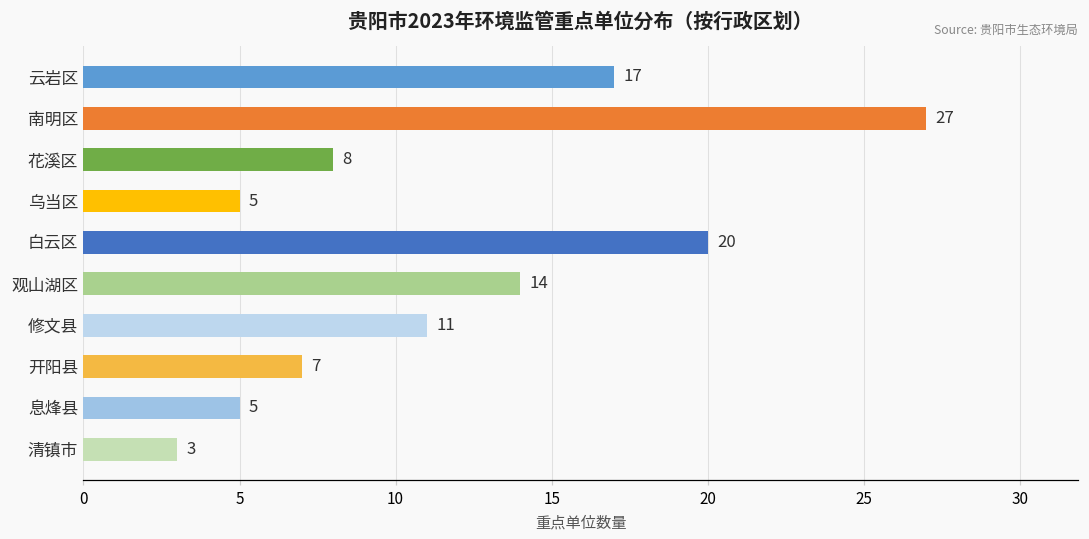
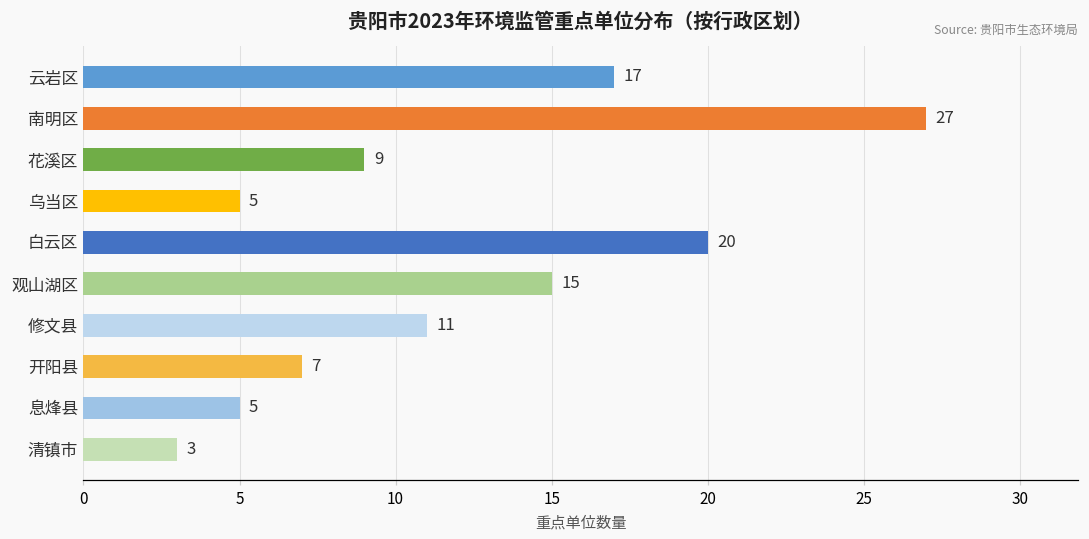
  {
    "云岩区": 17,
    "南明区": 27,
-   "花溪区": 8,
+   "花溪区": 9,
    "乌当区": 5,
    "白云区": 20,
-   "观山湖区": 14,
+   "观山湖区": 15,
    "修文县": 11,
    "开阳县": 7,
    "息烽县": 5,
    "清镇市": 3
  }
